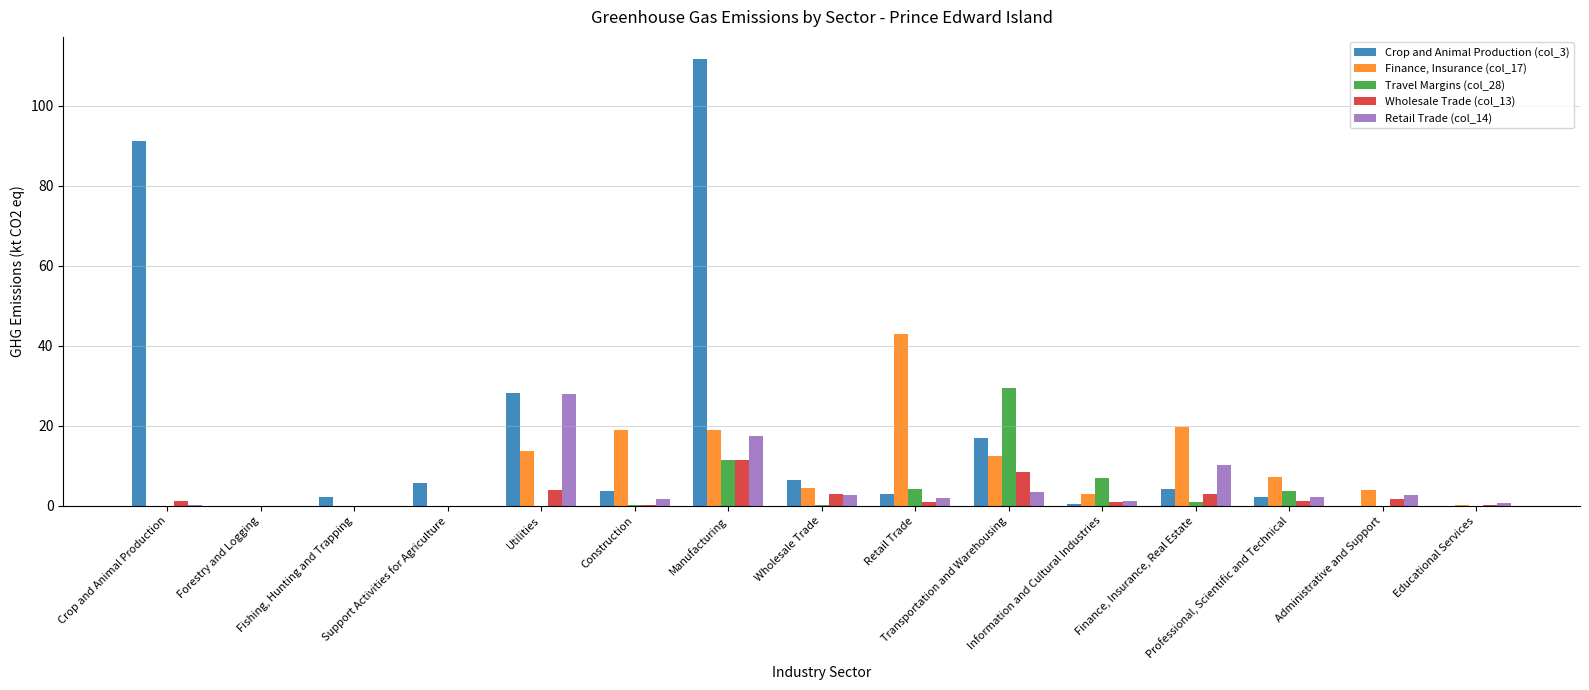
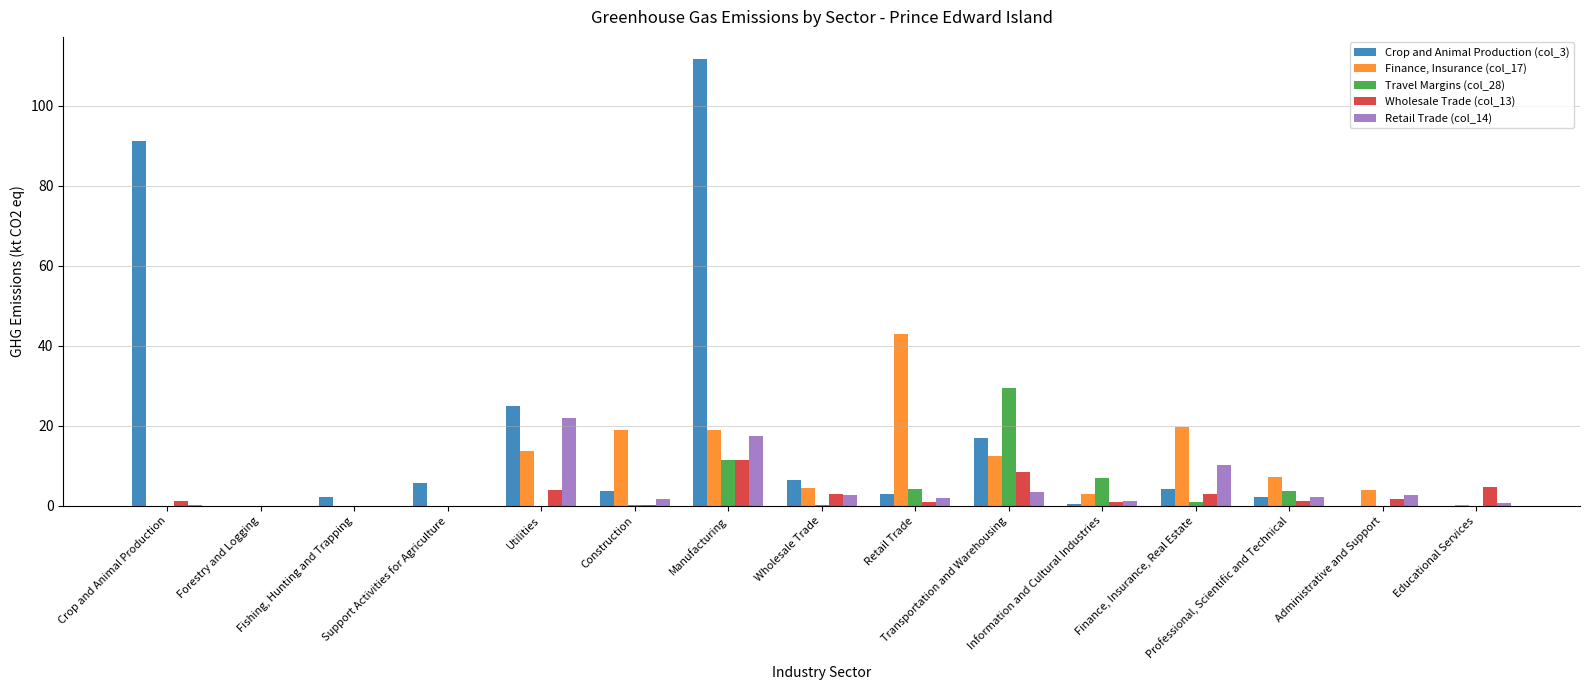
  {
    "Crop and Animal Production (col_3)": {
      "Crop and Animal Production": 91,
      "Fishing, Hunting and Trapping": 2,
      "Support Activities for Agriculture": 6,
-     "Utilities": 28,
+     "Utilities": 25,
      "Construction": 4,
      "Manufacturing": 112,
      "Wholesale Trade": 6,
      "Retail Trade": 3,
      "Transportation and Warehousing": 17,
      "Finance, Insurance, Real Estate": 4,
      "Professional, Scientific and Technical": 2,
      "Educational Services": 0
    },
    "Finance, Insurance (col_17)": {
      "Fishing, Hunting and Trapping": 0,
      "Support Activities for Agriculture": 0,
      "Utilities": 14,
      "Construction": 19,
      "Manufacturing": 19,
      "Wholesale Trade": 4,
      "Retail Trade": 43,
      "Transportation and Warehousing": 12,
      "Information and Cultural Industries": 3,
      "Finance, Insurance, Real Estate": 20,
      "Professional, Scientific and Technical": 7,
      "Administrative and Support": 4
    },
    "Travel Margins (col_28)": {
      "Crop and Animal Production": 0,
      "Fishing, Hunting and Trapping": 0,
      "Manufacturing": 11,
      "Retail Trade": 4,
      "Transportation and Warehousing": 29,
      "Information and Cultural Industries": 7,
      "Finance, Insurance, Real Estate": 1,
      "Professional, Scientific and Technical": 4,
      "Educational Services": 0
    },
    "Wholesale Trade (col_13)": {
      "Crop and Animal Production": 1,
      "Support Activities for Agriculture": 0,
      "Utilities": 4,
      "Manufacturing": 12,
      "Wholesale Trade": 3,
      "Retail Trade": 1,
      "Transportation and Warehousing": 9,
      "Information and Cultural Industries": 1,
      "Finance, Insurance, Real Estate": 3,
      "Professional, Scientific and Technical": 1,
      "Administrative and Support": 2,
-     "Educational Services": 0
+     "Educational Services": 5
    },
    "Retail Trade (col_14)": {
      "Fishing, Hunting and Trapping": 0,
      "Support Activities for Agriculture": 0,
-     "Utilities": 28,
+     "Utilities": 22,
      "Construction": 2,
      "Manufacturing": 18,
      "Wholesale Trade": 3,
      "Retail Trade": 2,
      "Transportation and Warehousing": 3,
      "Information and Cultural Industries": 1,
      "Finance, Insurance, Real Estate": 10,
      "Professional, Scientific and Technical": 2,
      "Administrative and Support": 3,
      "Educational Services": 1
    }
  }
